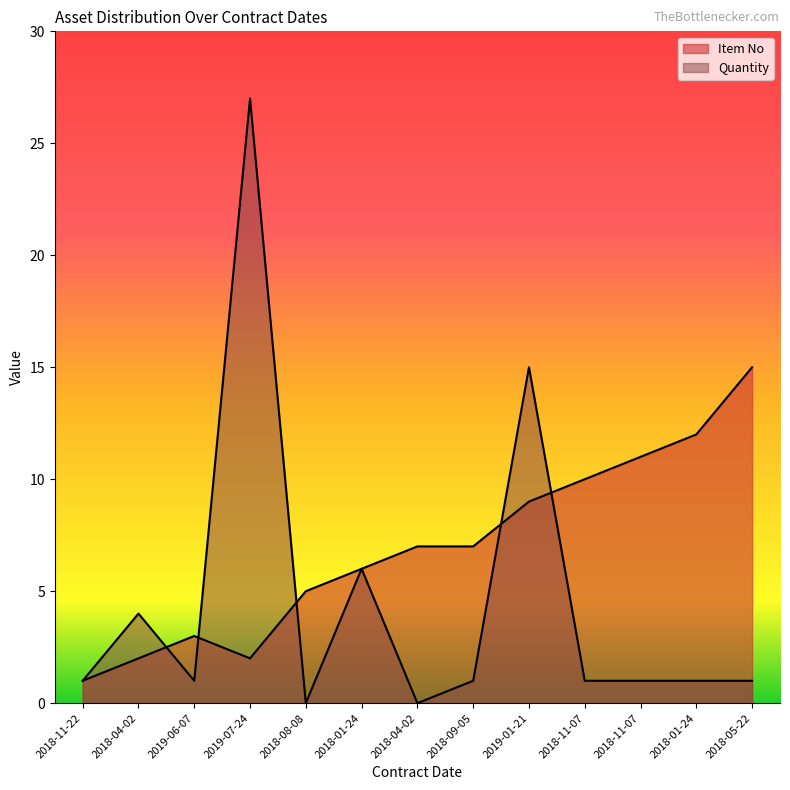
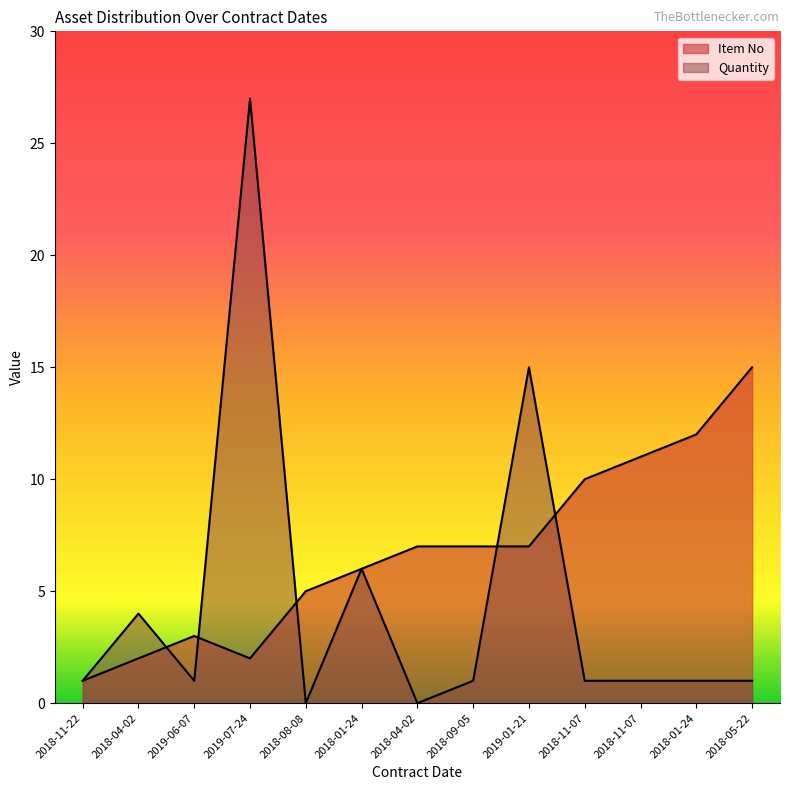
  {
    "Item No": {
      "2019-06-07": 3,
      "2019-07-24": 2,
      "2018-08-08": 5,
      "2018-09-05": 7,
-     "2019-01-21": 9,
+     "2019-01-21": 7,
      "2018-05-22": 15
    },
    "Quantity": {
      "2019-06-07": 1,
      "2019-07-24": 27,
      "2018-08-08": 0,
      "2018-09-05": 1,
      "2019-01-21": 15,
      "2018-05-22": 1
    }
  }
